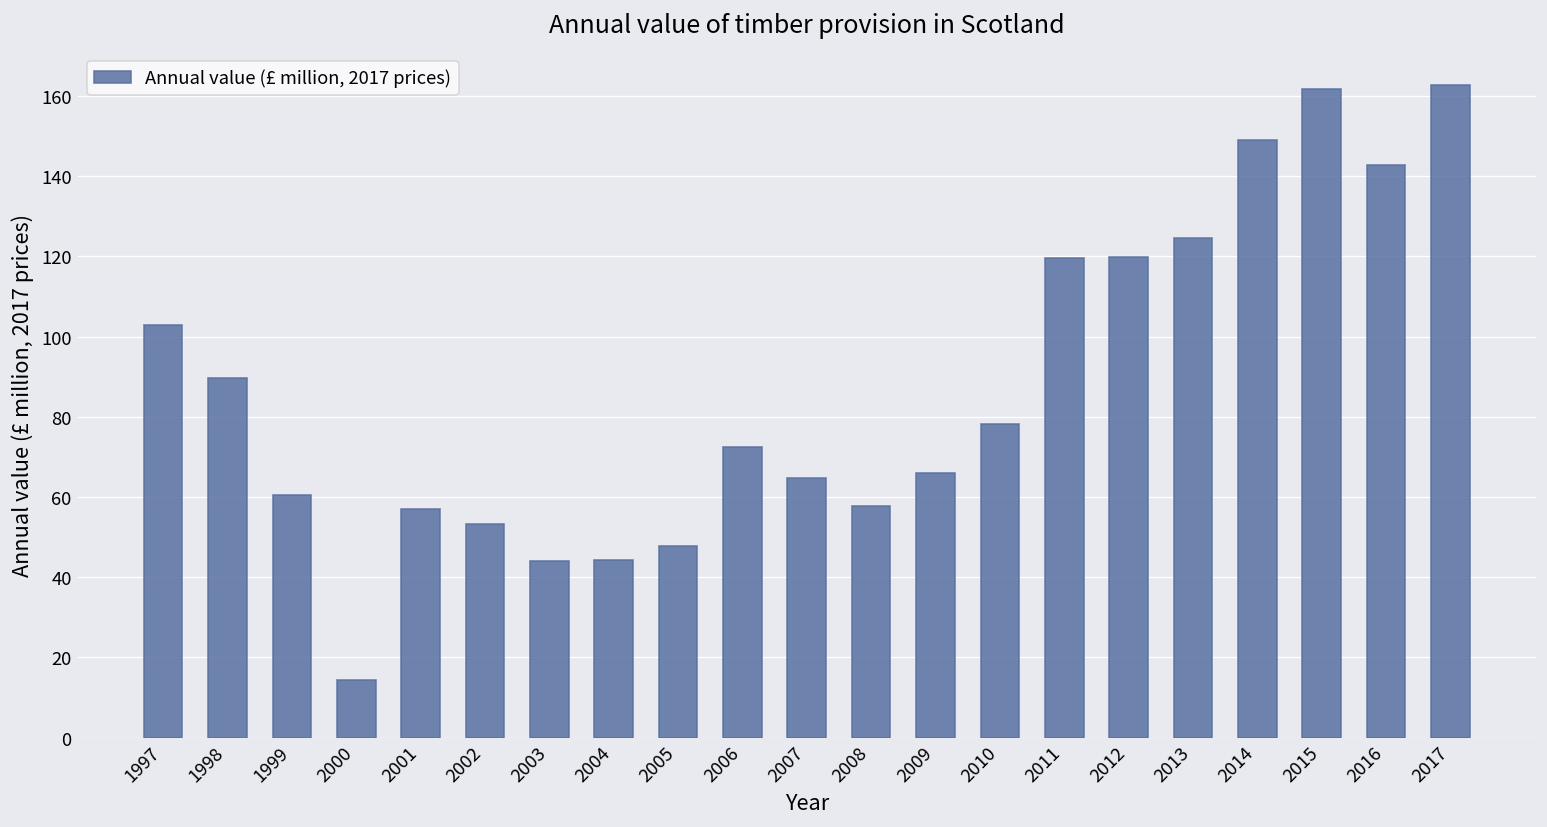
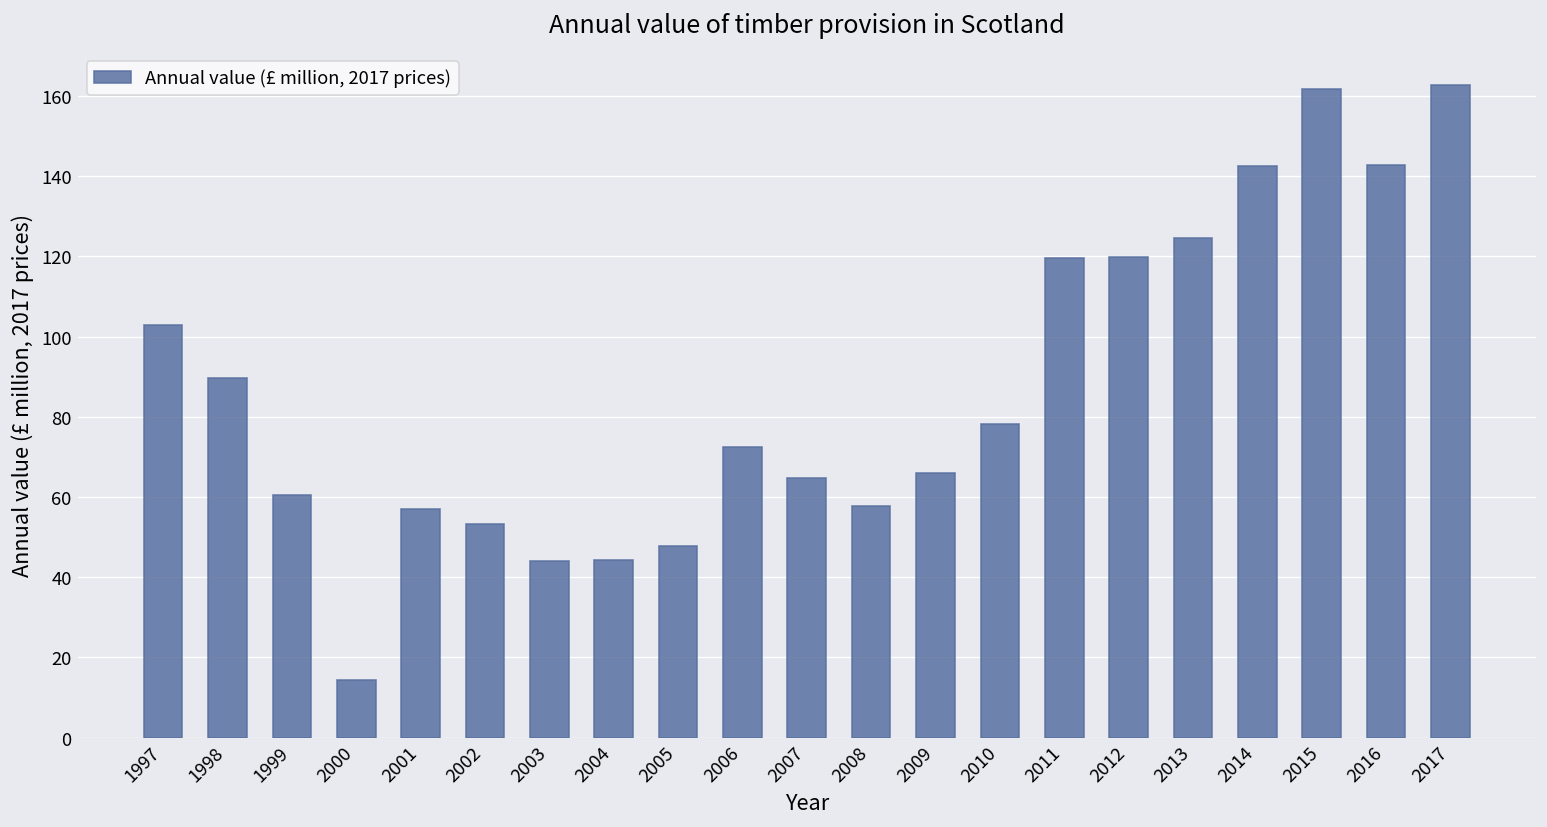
  {
    "1997": 103,
    "1998": 90,
    "1999": 61,
    "2000": 14,
    "2001": 57,
    "2002": 53,
    "2003": 44,
    "2004": 44,
    "2005": 48,
    "2006": 72,
    "2007": 65,
    "2008": 58,
    "2009": 66,
    "2010": 78,
    "2011": 120,
    "2012": 120,
    "2013": 125,
-   "2014": 149,
+   "2014": 143,
    "2015": 162,
    "2016": 143,
    "2017": 163
  }
